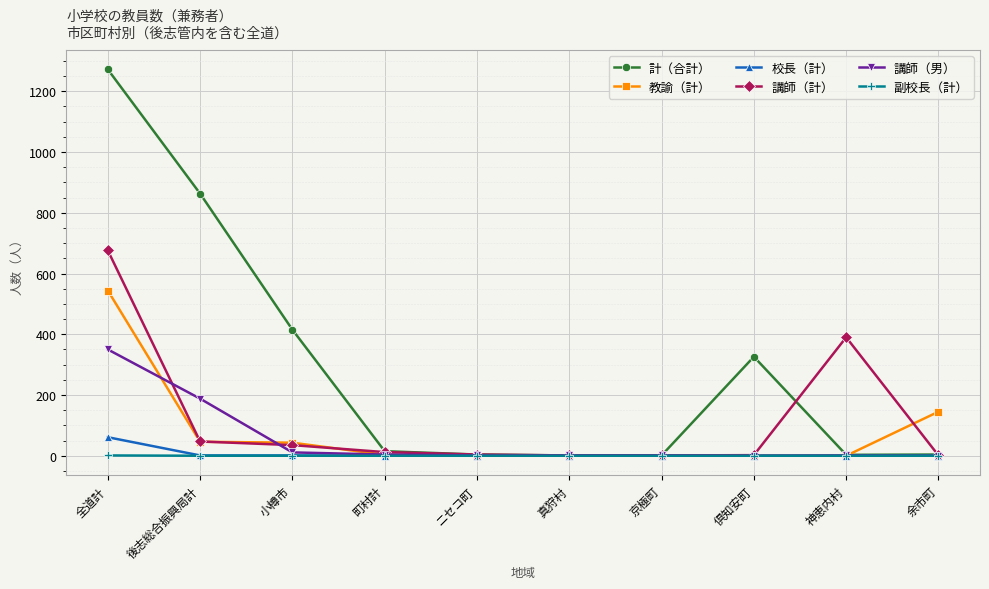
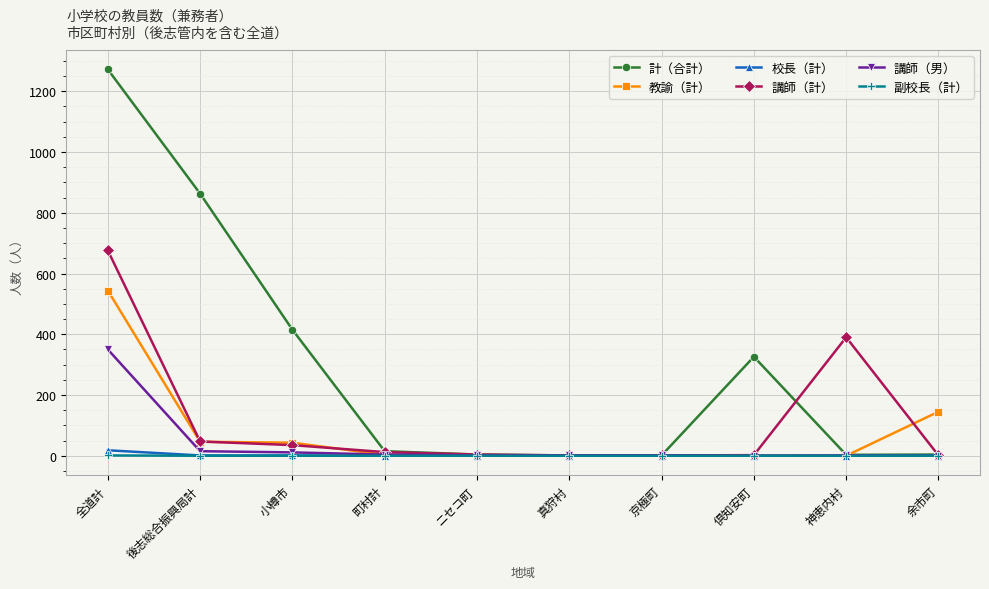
  {
    "計（合計）": {
      "全道計": 1270,
      "後志総合振興局計": 860,
      "小樽市": 420,
      "倶知安町": 330
    },
    "教諭（計）": {
      "全道計": 540,
      "余市町": 150
    },
    "校長（計）": {
-     "全道計": 60
+     "全道計": 20
    },
    "講師（計）": {
      "全道計": 680,
      "神恵内村": 390
    },
    "講師（男）": {
      "全道計": 350,
-     "後志総合振興局計": 190,
+     "後志総合振興局計": 20,
      "小樽市": 10
    },
    "副校長（計）": {
      "全道計": 0
    }
  }
